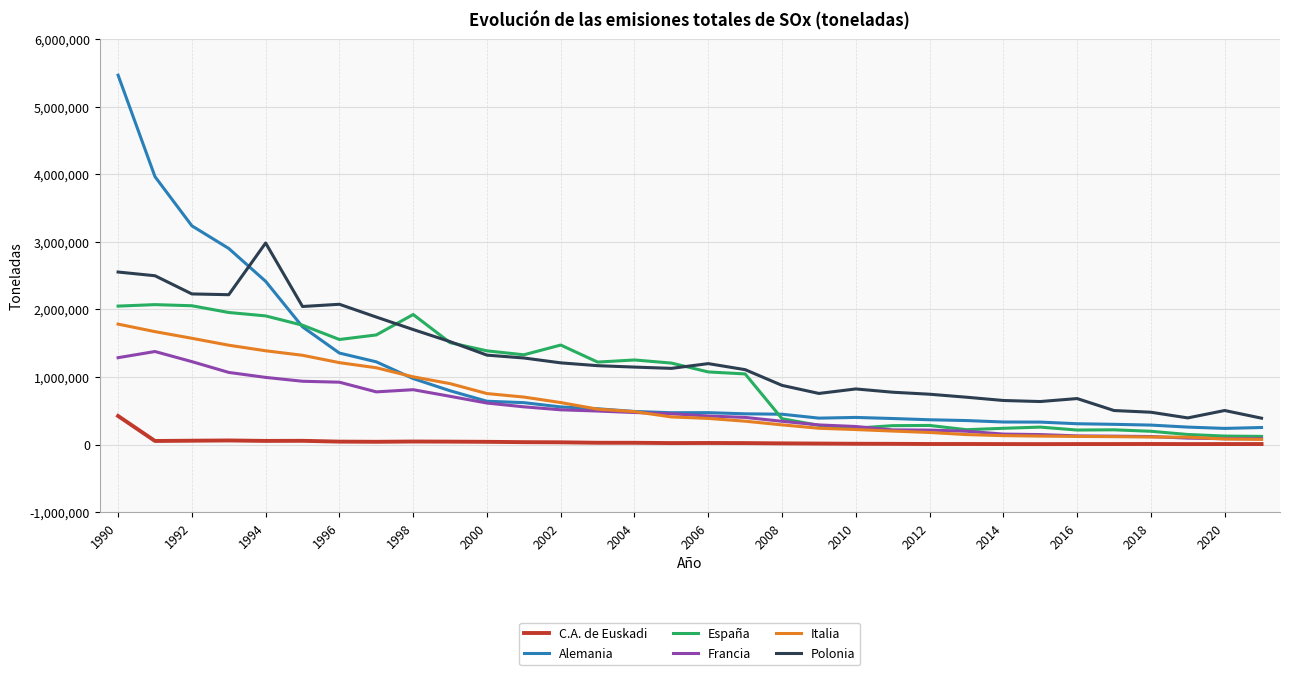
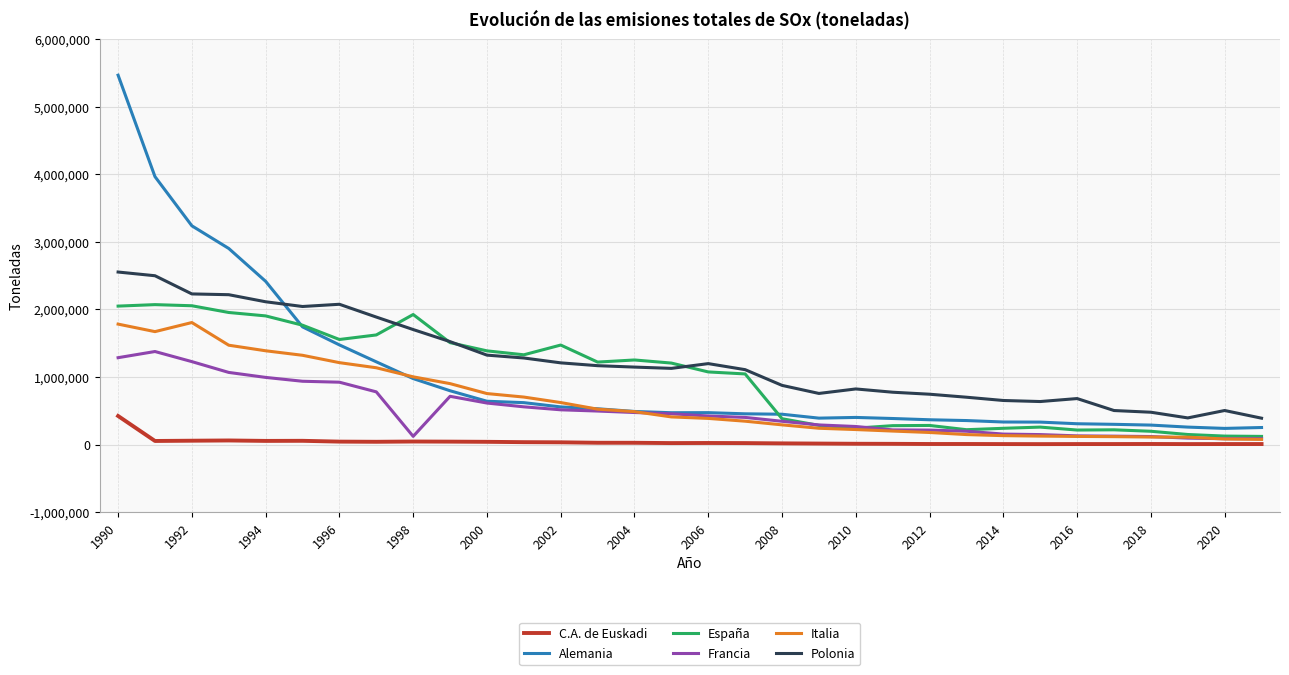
  {
    "C.A. de Euskadi": {
      "1990": "400,000",
      "1992": "100,000",
      "1994": "100,000",
      "1996": "0",
      "1998": "0",
      "2000": "0",
      "2002": "0",
      "2004": "0",
      "2006": "0",
      "2008": "0",
      "2010": "0",
      "2012": "0",
      "2014": "0",
      "2016": "0",
      "2018": "0",
      "2020": "0"
    },
    "Alemania": {
      "1990": "5,500,000",
      "1992": "3,200,000",
      "1994": "2,400,000",
-     "1996": "1,400,000",
+     "1996": "1,500,000",
      "2002": "600,000",
      "2006": "500,000",
      "2008": "500,000",
      "2010": "400,000",
      "2012": "400,000",
      "2014": "300,000",
      "2016": "300,000",
      "2018": "300,000",
      "2020": "200,000"
    },
    "España": {
      "1990": "2,000,000",
      "1992": "2,100,000",
      "1994": "1,900,000",
      "1996": "1,600,000",
      "1998": "1,900,000",
      "2000": "1,400,000",
      "2002": "1,500,000",
      "2004": "1,300,000",
      "2006": "1,100,000",
      "2008": "400,000",
      "2012": "300,000",
      "2014": "200,000",
      "2016": "200,000",
      "2018": "200,000",
      "2020": "100,000"
    },
    "Francia": {
      "1990": "1,300,000",
      "1992": "1,200,000",
      "1994": "1,000,000",
      "1996": "900,000",
-     "1998": "800,000",
+     "1998": "100,000",
      "2002": "500,000",
      "2008": "300,000"
    },
    "Italia": {
      "1990": "1,800,000",
-     "1992": "1,600,000",
+     "1992": "1,800,000",
      "1994": "1,400,000",
      "1996": "1,200,000",
      "2000": "800,000",
      "2002": "600,000",
      "2008": "300,000"
    },
    "Polonia": {
      "1990": "2,600,000",
      "1992": "2,200,000",
-     "1994": "3,000,000",
+     "1994": "2,100,000",
      "1996": "2,100,000",
      "1998": "1,700,000",
      "2000": "1,300,000",
      "2002": "1,200,000",
      "2004": "1,100,000",
      "2006": "1,200,000",
      "2008": "900,000",
      "2010": "800,000",
      "2012": "700,000",
      "2014": "700,000",
      "2016": "700,000",
      "2018": "500,000",
      "2020": "500,000"
    }
  }
